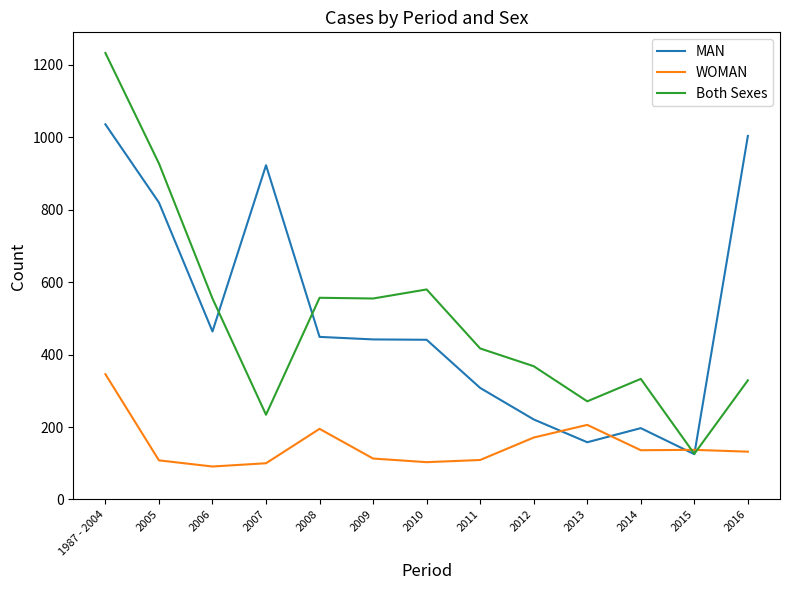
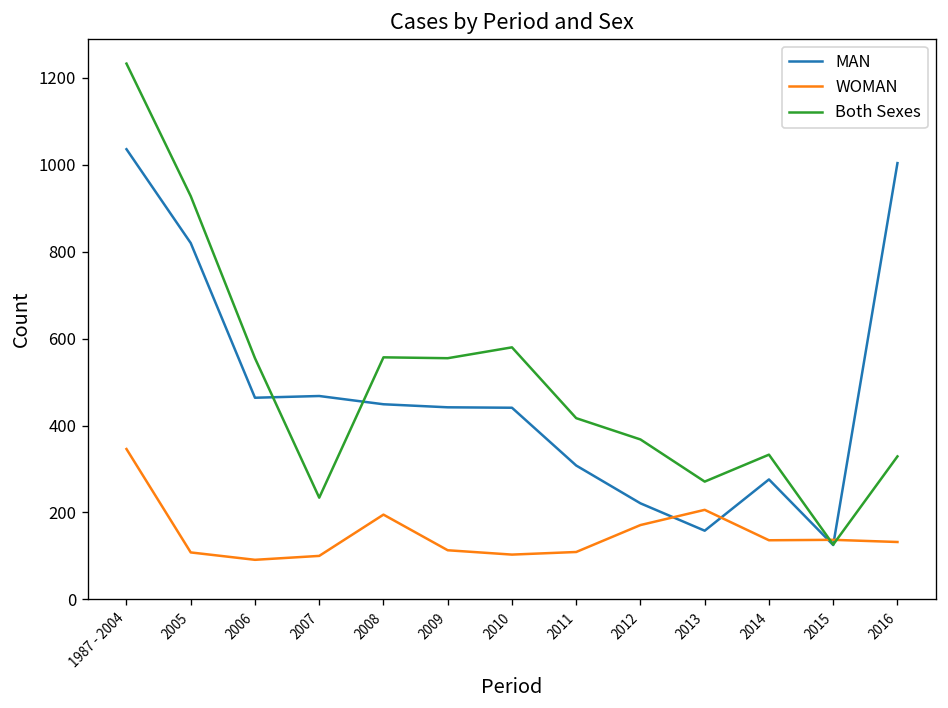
  {
    "MAN": {
      "1987 - 2004": 1040,
      "2005": 820,
      "2006": 460,
-     "2007": 920,
+     "2007": 470,
      "2008": 450,
      "2009": 440,
      "2010": 440,
      "2011": 310,
      "2012": 220,
      "2013": 160,
-     "2014": 200,
+     "2014": 280,
      "2016": 1000
    },
    "WOMAN": {
      "1987 - 2004": 350,
      "2005": 110,
      "2006": 90,
      "2007": 100,
      "2008": 200,
      "2009": 110,
      "2010": 100,
      "2011": 110,
      "2012": 170,
      "2013": 210,
      "2014": 140,
      "2015": 140,
      "2016": 130
    },
    "Both Sexes": {
      "1987 - 2004": 1230,
      "2005": 930,
      "2006": 560,
      "2007": 230,
      "2008": 560,
      "2009": 560,
      "2010": 580,
      "2011": 420,
      "2012": 370,
      "2013": 270,
      "2014": 330,
      "2016": 330
    }
  }
